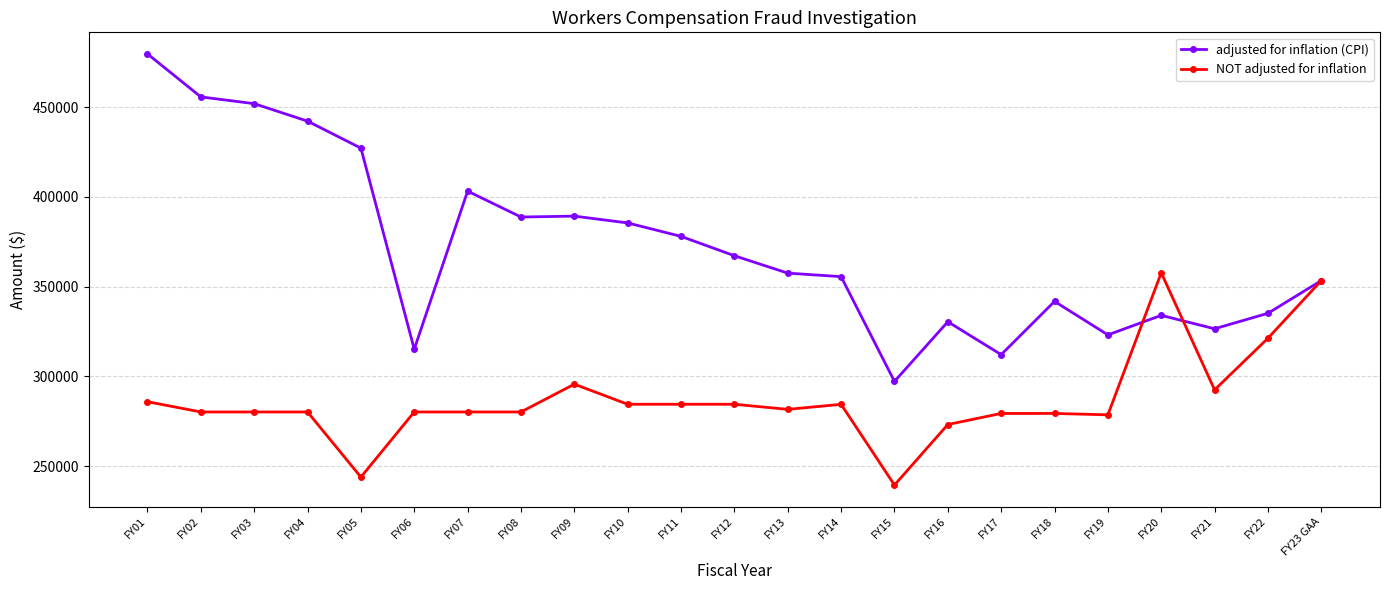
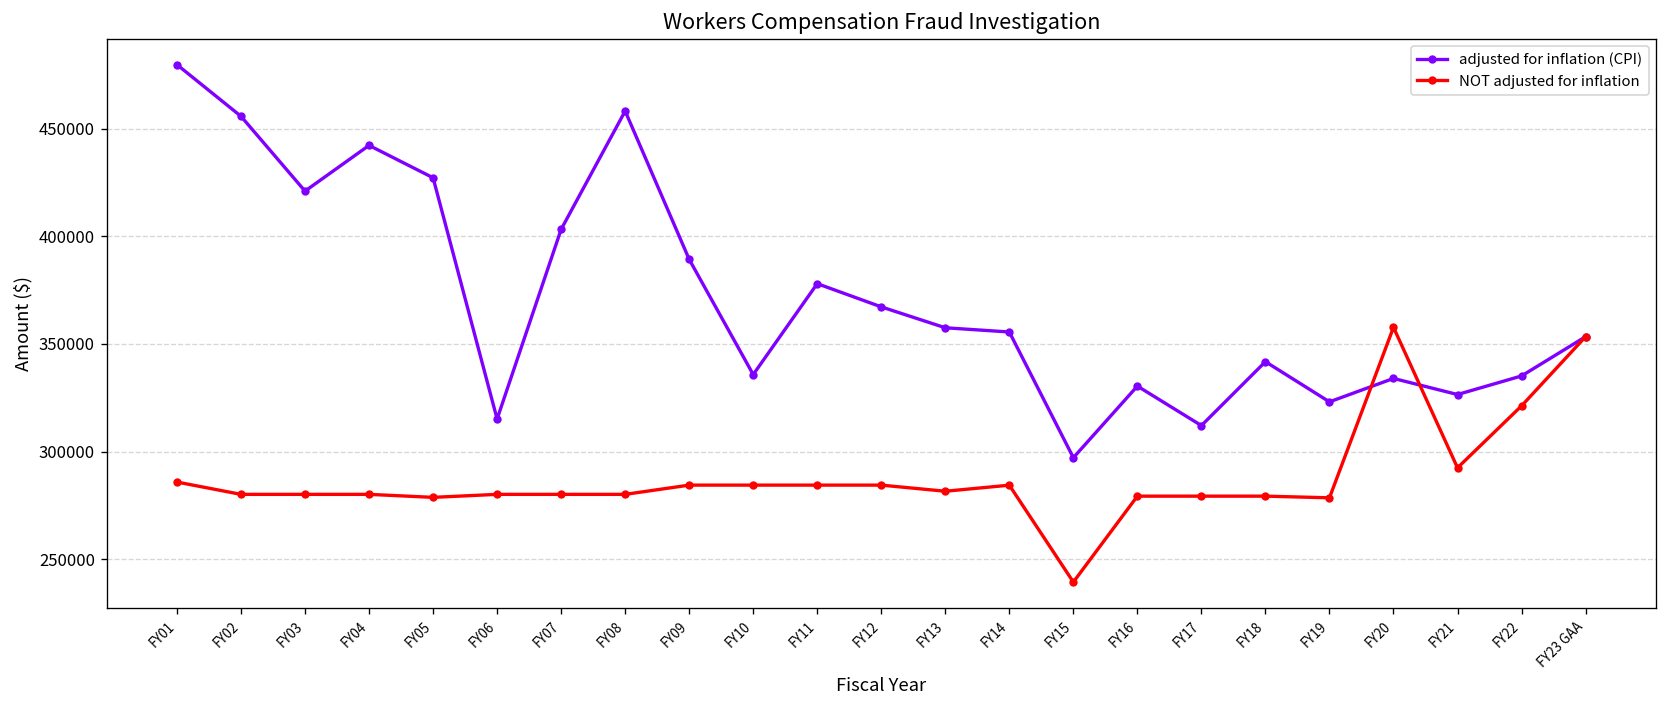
  {
    "adjusted for inflation (CPI)": {
      "FY01": 480000,
      "FY02": 456000,
-     "FY03": 452000,
+     "FY03": 421000,
      "FY04": 442000,
      "FY05": 427000,
      "FY06": 315000,
      "FY07": 403000,
-     "FY08": 389000,
+     "FY08": 458000,
      "FY09": 389000,
-     "FY10": 386000,
+     "FY10": 336000,
      "FY11": 378000,
      "FY12": 367000,
      "FY13": 358000,
      "FY14": 356000,
      "FY15": 297000,
      "FY16": 330000,
      "FY17": 312000,
      "FY18": 342000,
      "FY19": 323000,
      "FY20": 334000,
      "FY21": 327000,
      "FY22": 335000
    },
    "NOT adjusted for inflation": {
      "FY01": 286000,
      "FY02": 280000,
      "FY03": 280000,
      "FY04": 280000,
-     "FY05": 244000,
+     "FY05": 279000,
      "FY06": 280000,
      "FY07": 280000,
      "FY08": 280000,
-     "FY09": 296000,
+     "FY09": 284000,
      "FY10": 284000,
      "FY11": 284000,
      "FY12": 284000,
      "FY13": 282000,
      "FY14": 284000,
      "FY15": 239000,
-     "FY16": 273000,
+     "FY16": 279000,
      "FY17": 279000,
      "FY18": 279000,
      "FY19": 279000,
      "FY20": 358000,
      "FY21": 292000,
      "FY22": 321000
    }
  }
